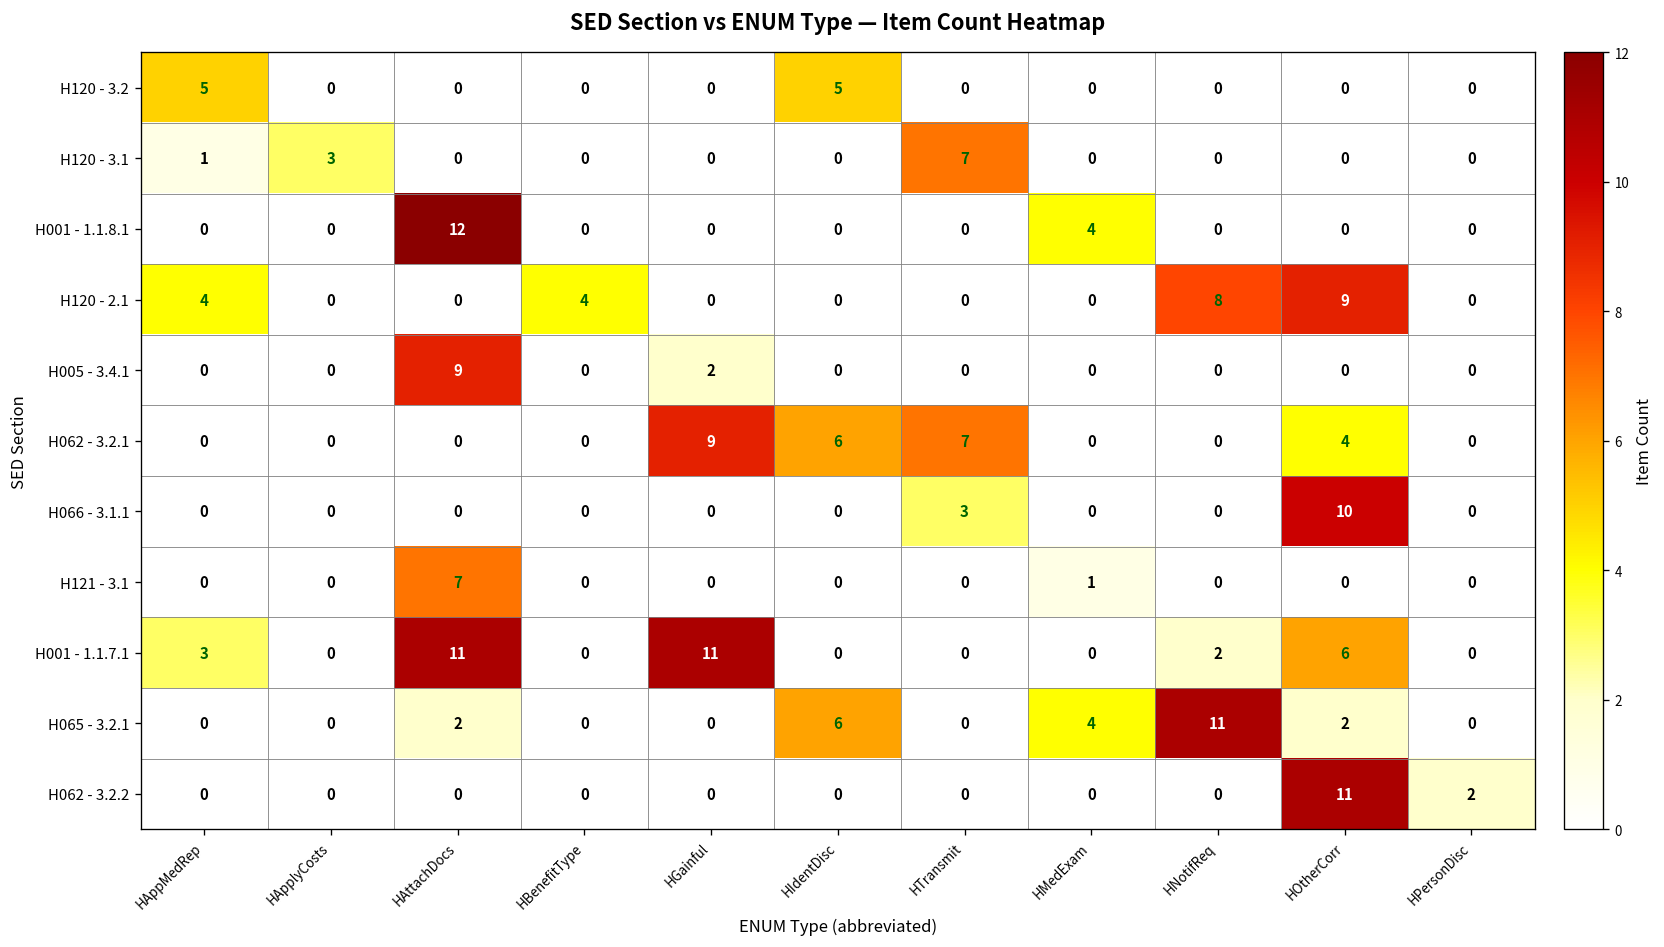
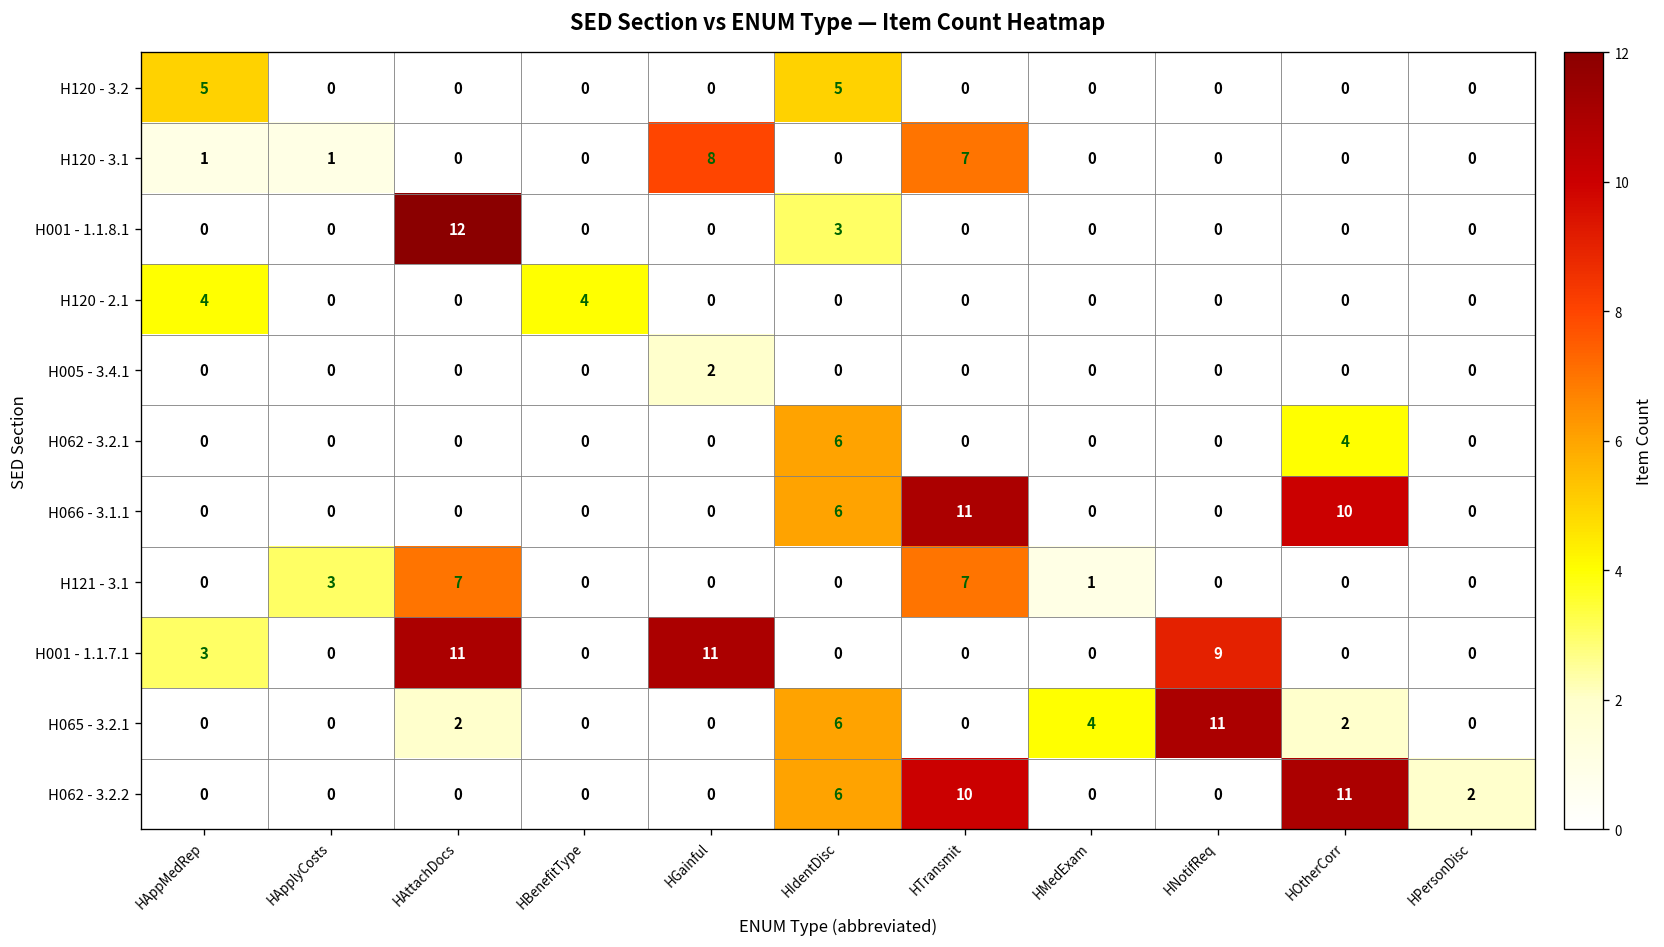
  {
    "H120 - 3.2": {
      "HAppMedRep": 5,
      "HApplyCosts": 0,
      "HAttachDocs": 0,
      "HBenefitType": 0,
      "HGainful": 0,
      "HIdentDisc": 5,
      "HTransmit": 0,
      "HMedExam": 0,
      "HNotifReq": 0,
      "HOtherCorr": 0,
      "HPersonDisc": 0
    },
    "H120 - 3.1": {
      "HAppMedRep": 1,
-     "HApplyCosts": 3,
+     "HApplyCosts": 1,
      "HAttachDocs": 0,
      "HBenefitType": 0,
-     "HGainful": 0,
+     "HGainful": 8,
      "HIdentDisc": 0,
      "HTransmit": 7,
      "HMedExam": 0,
      "HNotifReq": 0,
      "HOtherCorr": 0,
      "HPersonDisc": 0
    },
    "H001 - 1.1.8.1": {
      "HAppMedRep": 0,
      "HApplyCosts": 0,
      "HAttachDocs": 12,
      "HBenefitType": 0,
      "HGainful": 0,
-     "HIdentDisc": 0,
+     "HIdentDisc": 3,
      "HTransmit": 0,
-     "HMedExam": 4,
+     "HMedExam": 0,
      "HNotifReq": 0,
      "HOtherCorr": 0,
      "HPersonDisc": 0
    },
    "H120 - 2.1": {
      "HAppMedRep": 4,
      "HApplyCosts": 0,
      "HAttachDocs": 0,
      "HBenefitType": 4,
      "HGainful": 0,
      "HIdentDisc": 0,
      "HTransmit": 0,
      "HMedExam": 0,
-     "HNotifReq": 8,
-     "HOtherCorr": 9,
+     "HNotifReq": 0,
+     "HOtherCorr": 0,
      "HPersonDisc": 0
    },
    "H005 - 3.4.1": {
      "HAppMedRep": 0,
      "HApplyCosts": 0,
-     "HAttachDocs": 9,
+     "HAttachDocs": 0,
      "HBenefitType": 0,
      "HGainful": 2,
      "HIdentDisc": 0,
      "HTransmit": 0,
      "HMedExam": 0,
      "HNotifReq": 0,
      "HOtherCorr": 0,
      "HPersonDisc": 0
    },
    "H062 - 3.2.1": {
      "HAppMedRep": 0,
      "HApplyCosts": 0,
      "HAttachDocs": 0,
      "HBenefitType": 0,
-     "HGainful": 9,
+     "HGainful": 0,
      "HIdentDisc": 6,
-     "HTransmit": 7,
+     "HTransmit": 0,
      "HMedExam": 0,
      "HNotifReq": 0,
      "HOtherCorr": 4,
      "HPersonDisc": 0
    },
    "H066 - 3.1.1": {
      "HAppMedRep": 0,
      "HApplyCosts": 0,
      "HAttachDocs": 0,
      "HBenefitType": 0,
      "HGainful": 0,
-     "HIdentDisc": 0,
-     "HTransmit": 3,
+     "HIdentDisc": 6,
+     "HTransmit": 11,
      "HMedExam": 0,
      "HNotifReq": 0,
      "HOtherCorr": 10,
      "HPersonDisc": 0
    },
    "H121 - 3.1": {
      "HAppMedRep": 0,
-     "HApplyCosts": 0,
+     "HApplyCosts": 3,
      "HAttachDocs": 7,
      "HBenefitType": 0,
      "HGainful": 0,
      "HIdentDisc": 0,
-     "HTransmit": 0,
+     "HTransmit": 7,
      "HMedExam": 1,
      "HNotifReq": 0,
      "HOtherCorr": 0,
      "HPersonDisc": 0
    },
    "H001 - 1.1.7.1": {
      "HAppMedRep": 3,
      "HApplyCosts": 0,
      "HAttachDocs": 11,
      "HBenefitType": 0,
      "HGainful": 11,
      "HIdentDisc": 0,
      "HTransmit": 0,
      "HMedExam": 0,
-     "HNotifReq": 2,
-     "HOtherCorr": 6,
+     "HNotifReq": 9,
+     "HOtherCorr": 0,
      "HPersonDisc": 0
    },
    "H065 - 3.2.1": {
      "HAppMedRep": 0,
      "HApplyCosts": 0,
      "HAttachDocs": 2,
      "HBenefitType": 0,
      "HGainful": 0,
      "HIdentDisc": 6,
      "HTransmit": 0,
      "HMedExam": 4,
      "HNotifReq": 11,
      "HOtherCorr": 2,
      "HPersonDisc": 0
    },
    "H062 - 3.2.2": {
      "HAppMedRep": 0,
      "HApplyCosts": 0,
      "HAttachDocs": 0,
      "HBenefitType": 0,
      "HGainful": 0,
-     "HIdentDisc": 0,
-     "HTransmit": 0,
+     "HIdentDisc": 6,
+     "HTransmit": 10,
      "HMedExam": 0,
      "HNotifReq": 0,
      "HOtherCorr": 11,
      "HPersonDisc": 2
    }
  }
